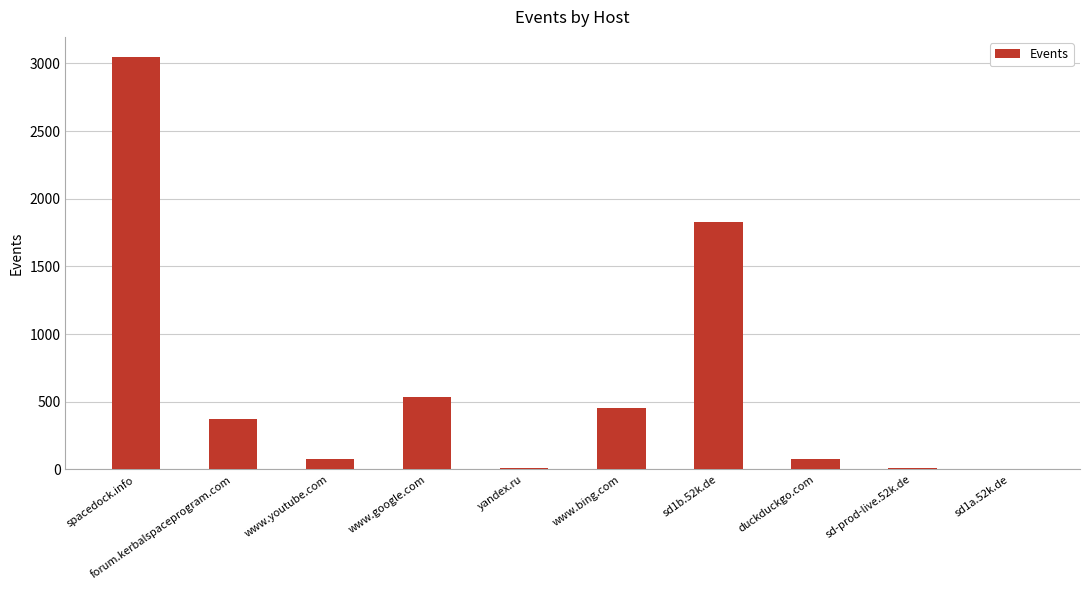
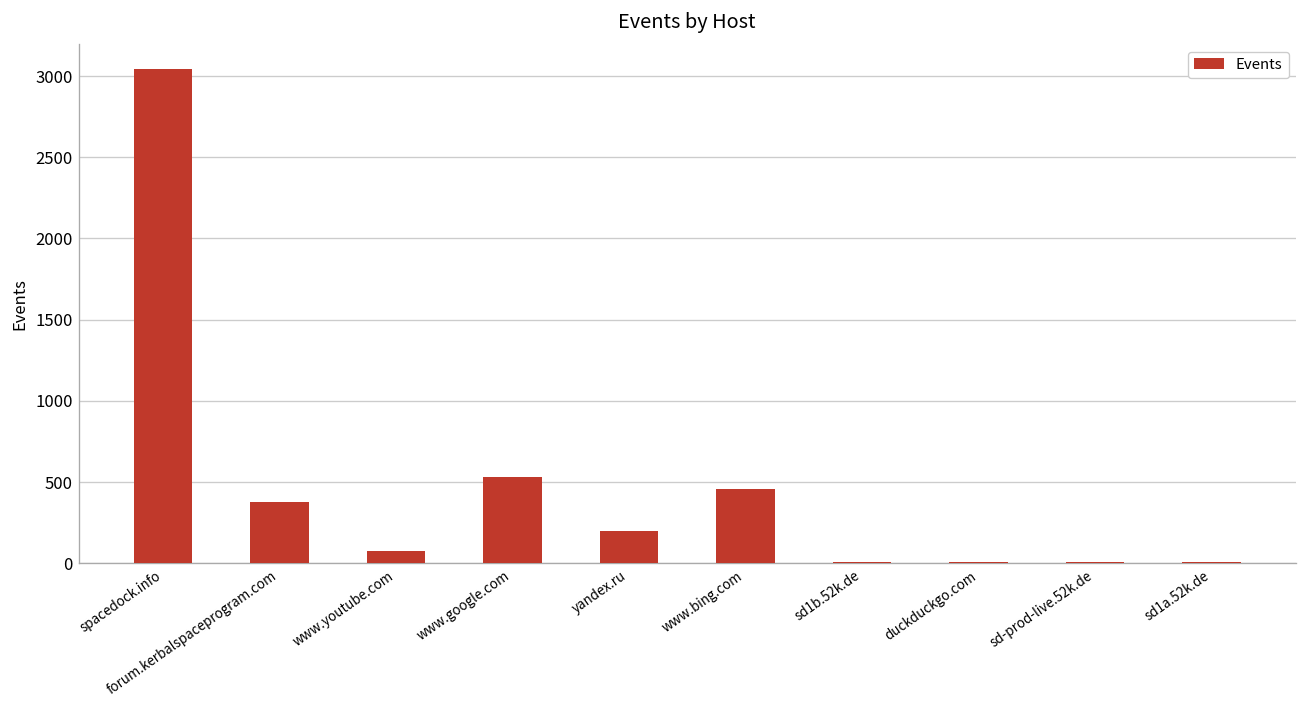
  {
    "spacedock.info": 3040,
    "forum.kerbalspaceprogram.com": 380,
    "www.youtube.com": 80,
    "www.google.com": 530,
-   "yandex.ru": 10,
+   "yandex.ru": 200,
    "www.bing.com": 460,
-   "sd1b.52k.de": 1830,
-   "duckduckgo.com": 80
+   "sd1b.52k.de": 10,
+   "duckduckgo.com": 10
  }
